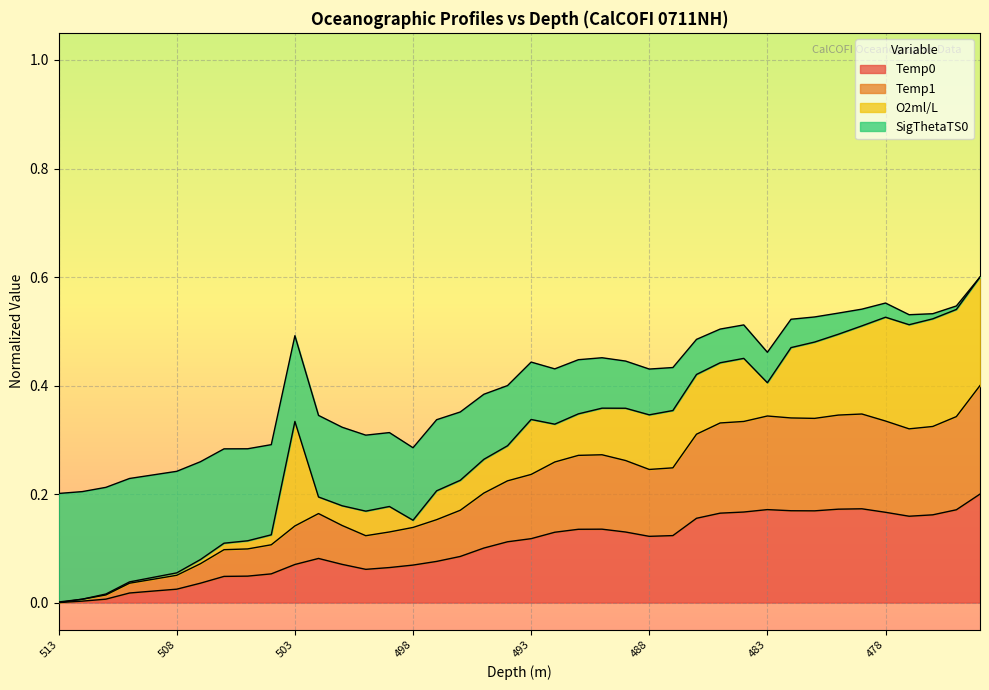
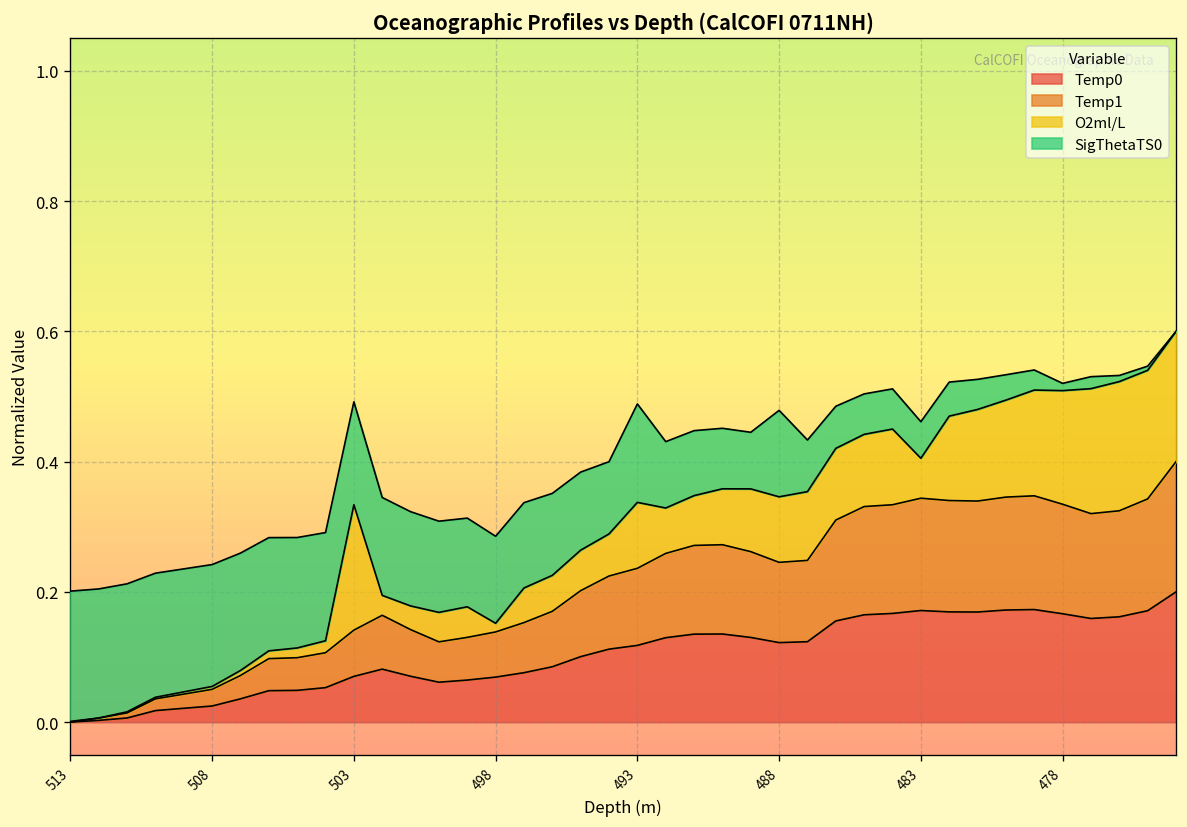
  {
    "O2ml/L": {
      "503": 0.19,
      "498": 0.01,
      "493": 0.10,
      "488": 0.10,
      "483": 0.06,
-     "478": 0.19
+     "478": 0.17
    },
    "SigThetaTS0": {
      "513": 0.20,
      "508": 0.19,
      "503": 0.16,
      "498": 0.13,
-     "493": 0.11,
-     "488": 0.08,
+     "493": 0.15,
+     "488": 0.13,
      "483": 0.06,
-     "478": 0.03
+     "478": 0.01
    }
  }
